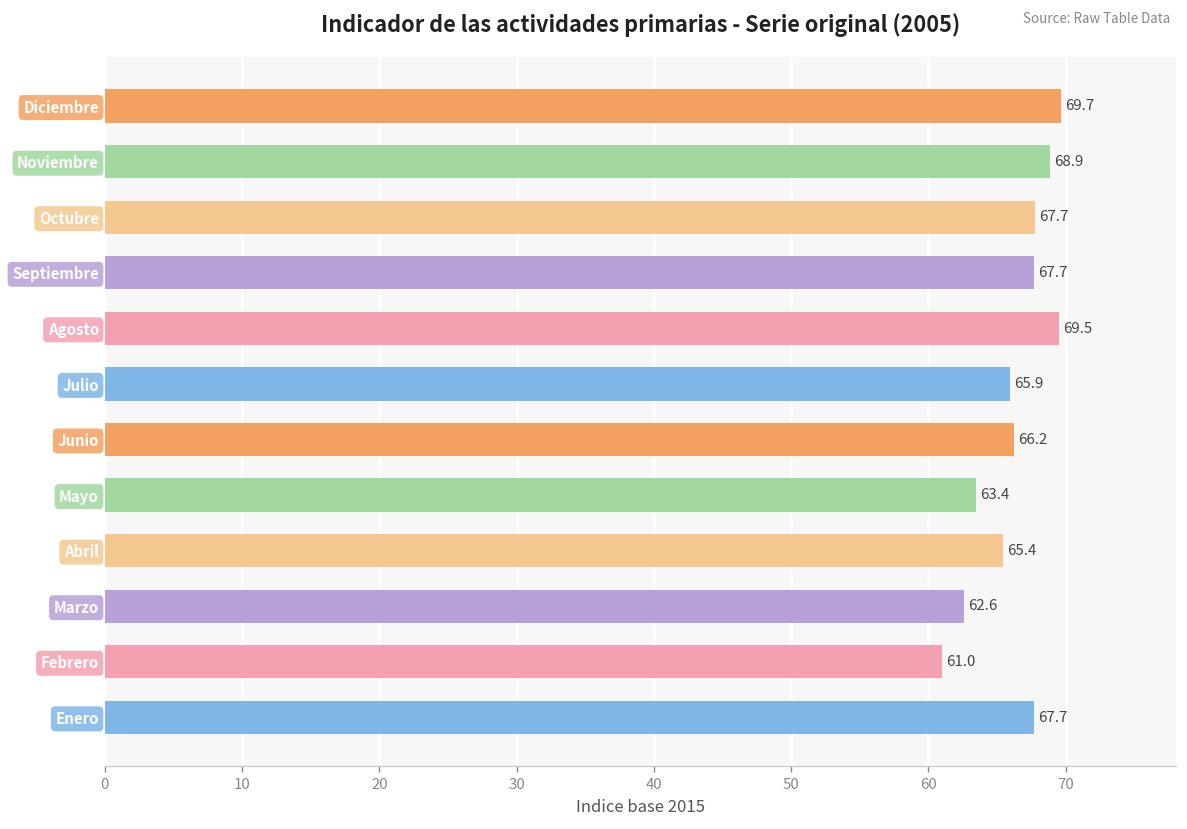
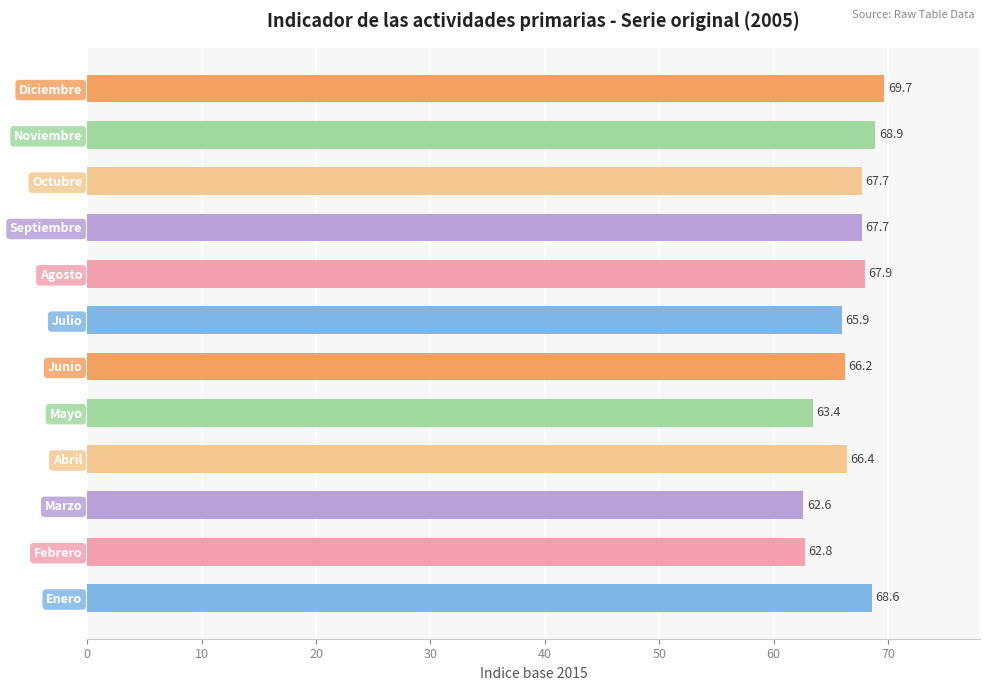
  {
    "Diciembre": 69.7,
    "Noviembre": 68.9,
    "Octubre": 67.7,
    "Septiembre": 67.7,
-   "Agosto": 69.5,
+   "Agosto": 67.9,
    "Julio": 65.9,
    "Junio": 66.2,
    "Mayo": 63.4,
-   "Abril": 65.4,
+   "Abril": 66.4,
    "Marzo": 62.6,
-   "Febrero": 61.0,
-   "Enero": 67.7
+   "Febrero": 62.8,
+   "Enero": 68.6
  }
